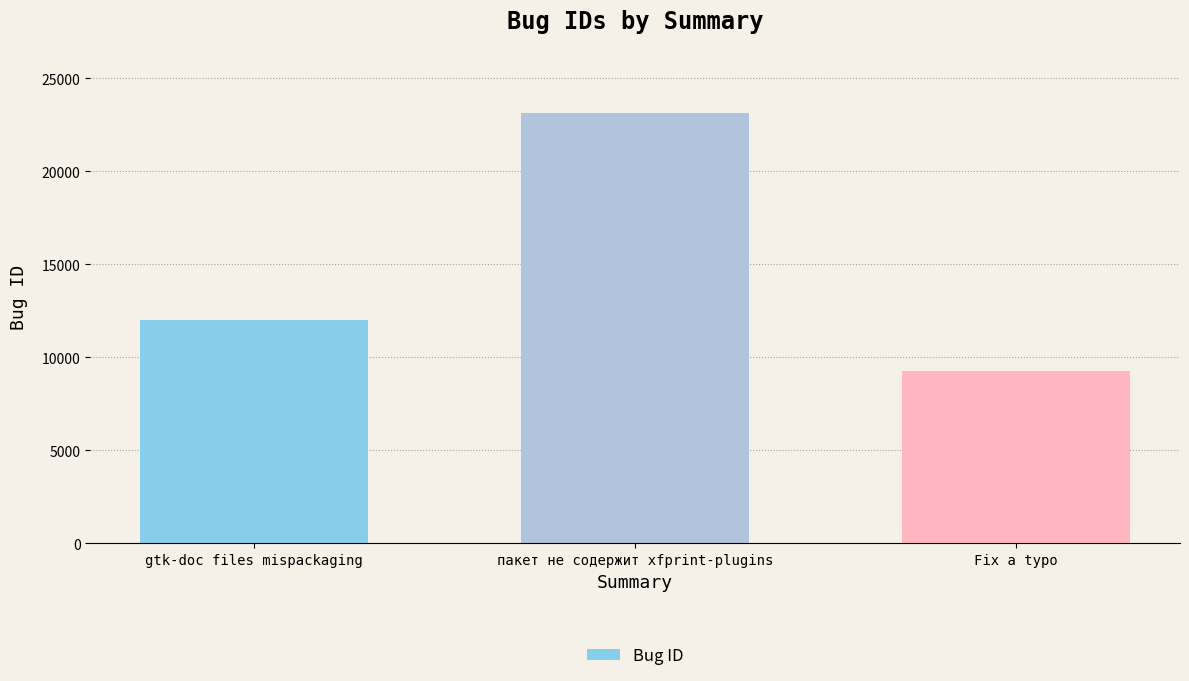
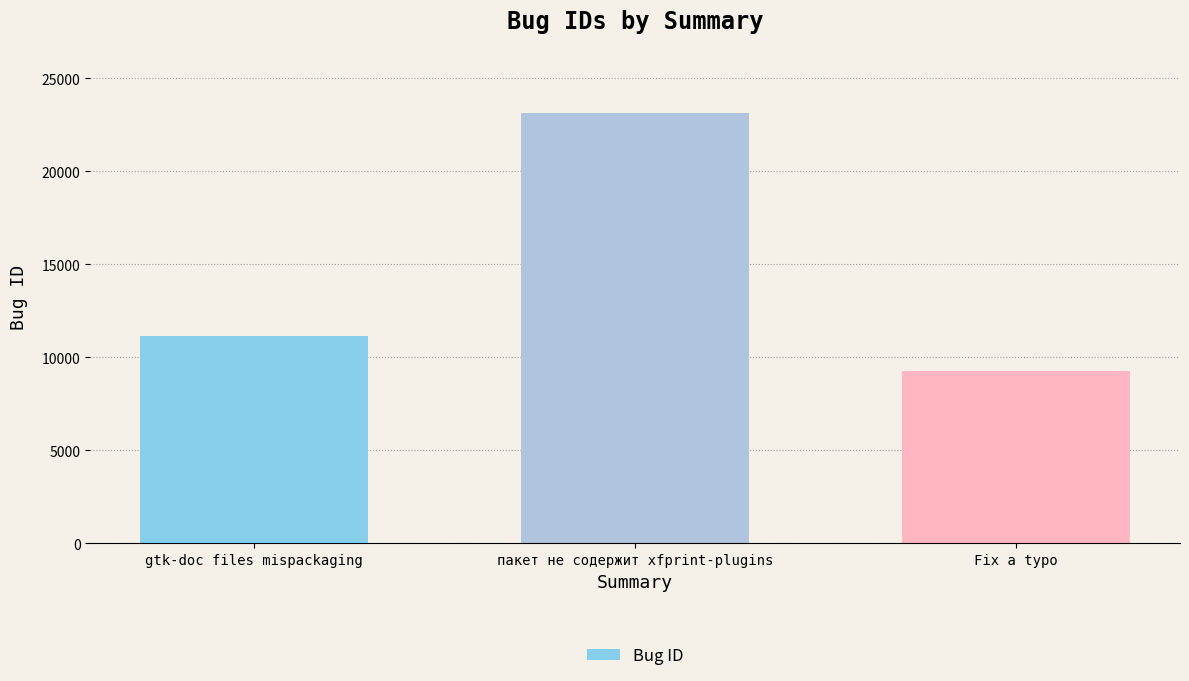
  {
-   "gtk-doc files mispackaging": 12000,
+   "gtk-doc files mispackaging": 11100,
    "пакет не содержит xfprint-plugins": 23100,
    "Fix a typo": 9300
  }
